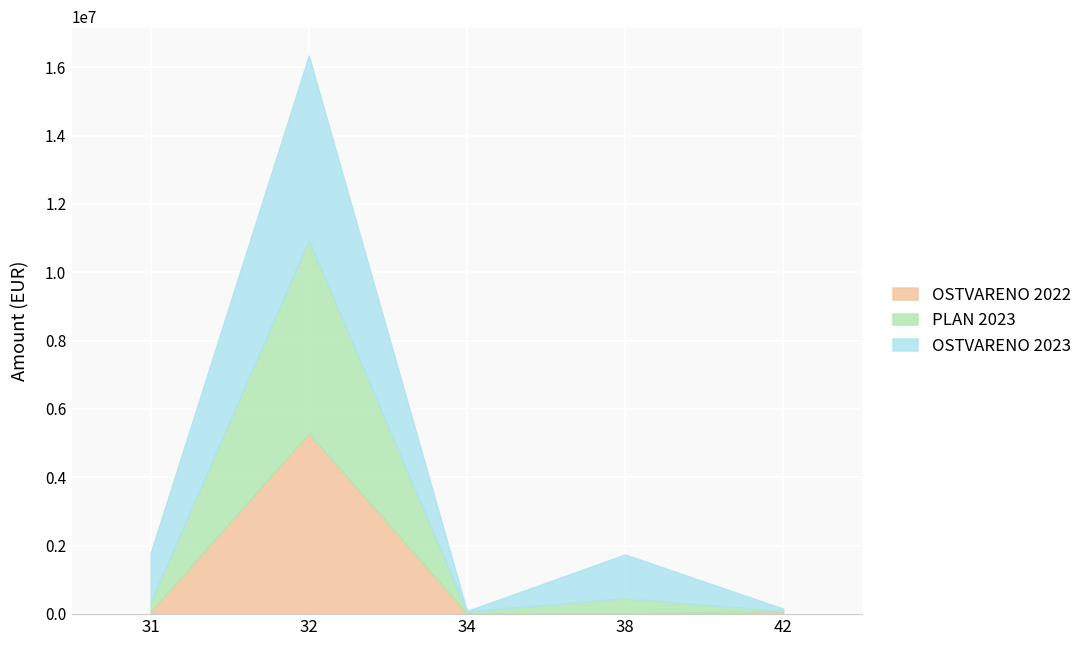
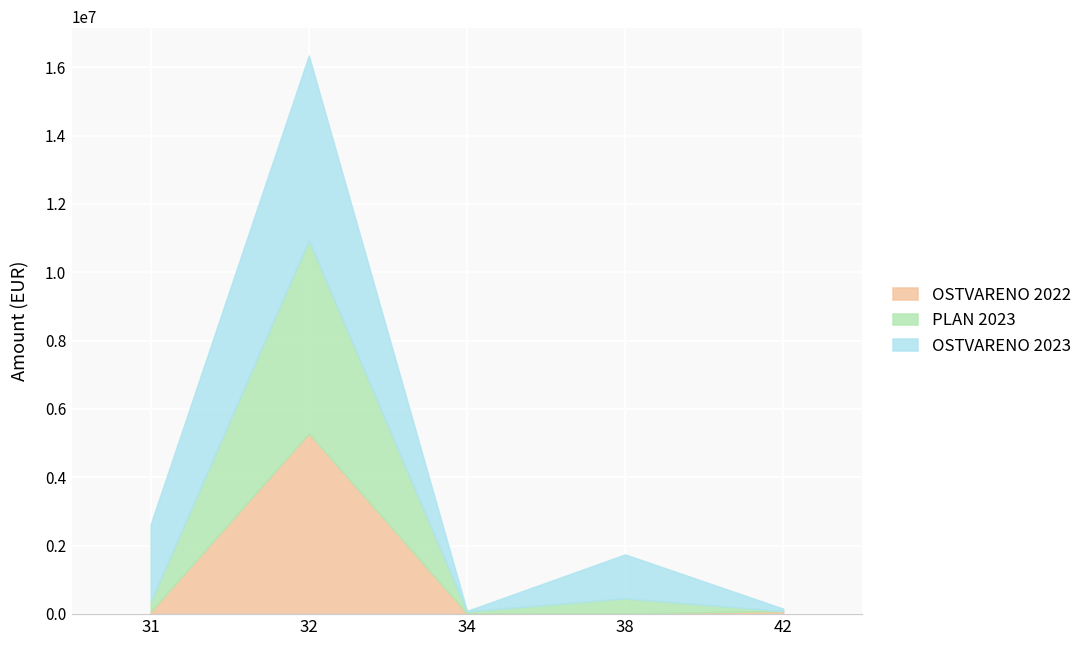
  {
    "OSTVARENO 2022": {
      "31": 100000,
      "32": 5300000,
      "38": 0
    },
    "PLAN 2023": {
      "31": 300000,
      "32": 5700000,
      "38": 400000
    },
    "OSTVARENO 2023": {
-     "31": 1400000,
+     "31": 2300000,
      "32": 5400000,
      "38": 1300000
    }
  }
